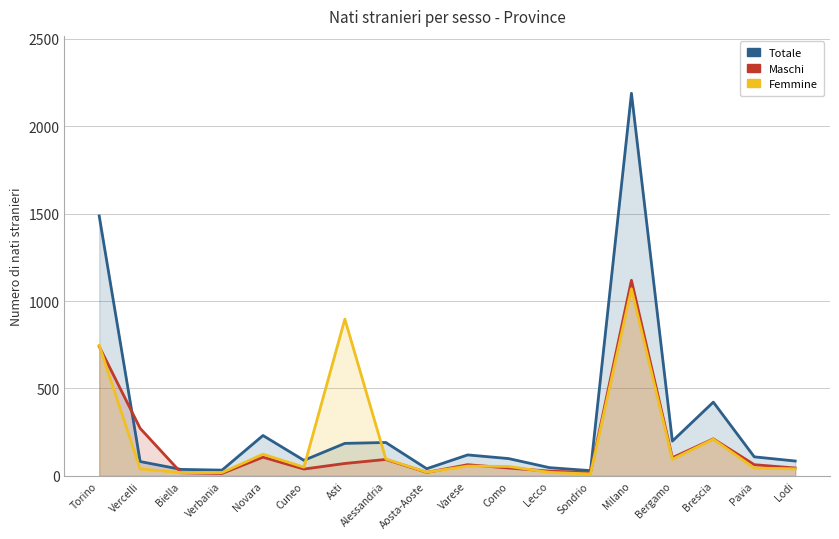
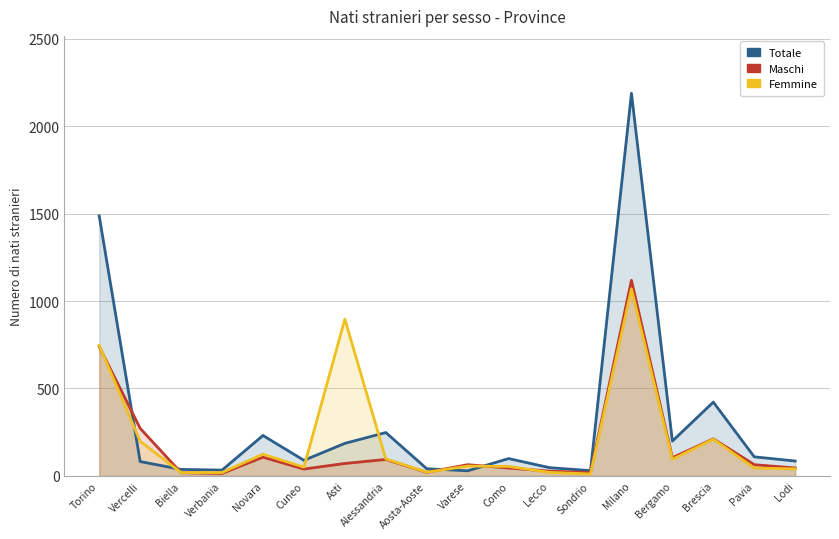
  {
    "Totale": {
      "Torino": 1490,
      "Vercelli": 80,
      "Biella": 40,
      "Novara": 230,
      "Cuneo": 90,
      "Asti": 190,
-     "Alessandria": 190,
+     "Alessandria": 250,
      "Aosta-Aoste": 40,
-     "Varese": 120,
+     "Varese": 30,
      "Como": 100,
      "Lecco": 50,
      "Milano": 2190,
      "Bergamo": 200,
      "Brescia": 420,
      "Pavia": 110,
      "Lodi": 90
    },
    "Maschi": {
      "Vercelli": 270,
      "Novara": 110,
      "Asti": 70,
      "Milano": 1120,
      "Pavia": 60
    },
    "Femmine": {
-     "Vercelli": 40,
+     "Vercelli": 200,
      "Novara": 120,
      "Asti": 900,
      "Milano": 1070,
      "Pavia": 50
    }
  }
